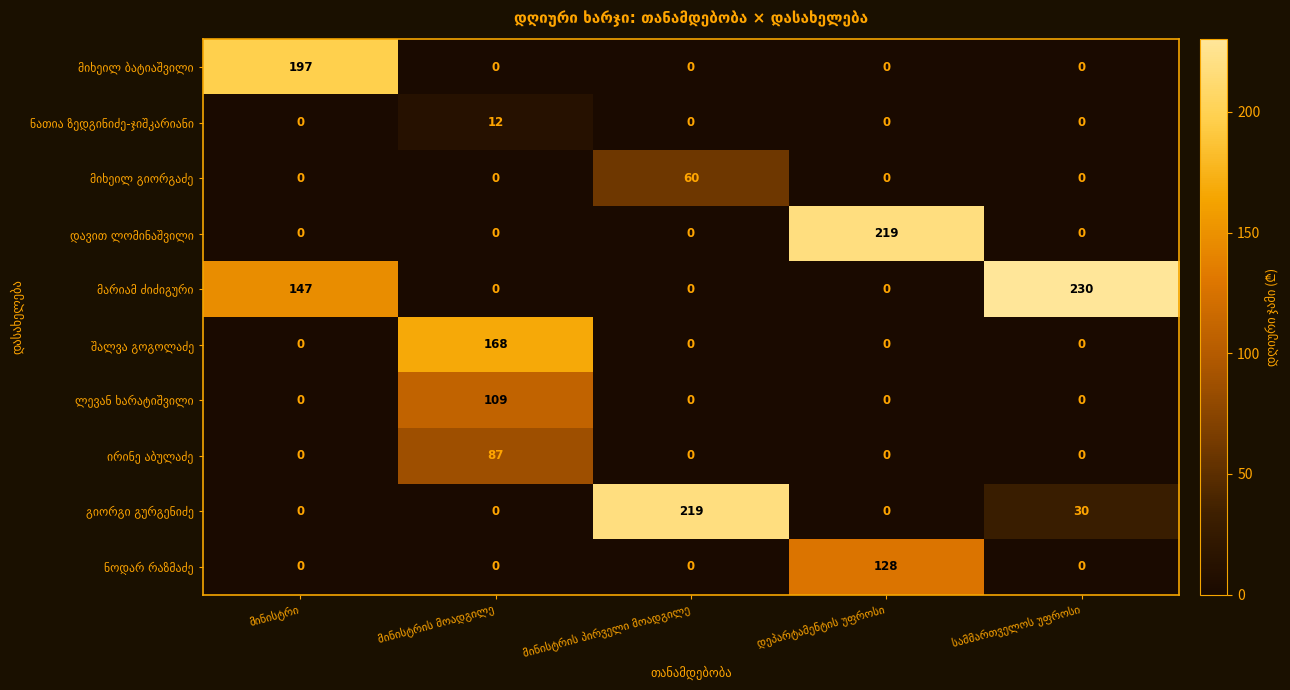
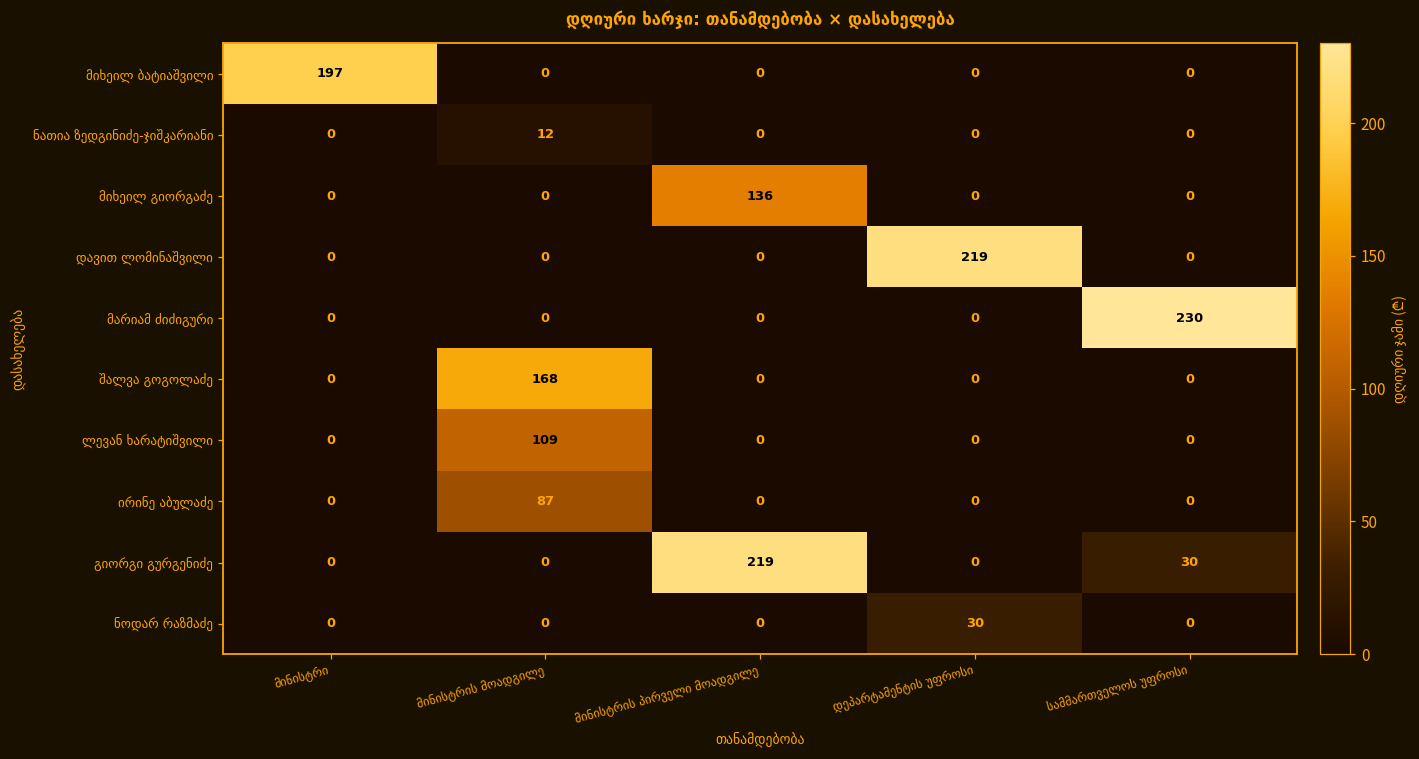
  {
    "მიხეილ ბატიაშვილი": {
      "მინისტრი": 197,
      "მინისტრის მოადგილე": 0,
      "მინისტრის პირველი მოადგილე": 0,
      "დეპარტამენტის უფროსი": 0,
      "სამმართველოს უფროსი": 0
    },
    "ნათია ზედგინიძე-ჯიშკარიანი": {
      "მინისტრი": 0,
      "მინისტრის მოადგილე": 12,
      "მინისტრის პირველი მოადგილე": 0,
      "დეპარტამენტის უფროსი": 0,
      "სამმართველოს უფროსი": 0
    },
    "მიხეილ გიორგაძე": {
      "მინისტრი": 0,
      "მინისტრის მოადგილე": 0,
-     "მინისტრის პირველი მოადგილე": 60,
+     "მინისტრის პირველი მოადგილე": 136,
      "დეპარტამენტის უფროსი": 0,
      "სამმართველოს უფროსი": 0
    },
    "დავით ლომინაშვილი": {
      "მინისტრი": 0,
      "მინისტრის მოადგილე": 0,
      "მინისტრის პირველი მოადგილე": 0,
      "დეპარტამენტის უფროსი": 219,
      "სამმართველოს უფროსი": 0
    },
    "მარიამ ძიძიგური": {
-     "მინისტრი": 147,
+     "მინისტრი": 0,
      "მინისტრის მოადგილე": 0,
      "მინისტრის პირველი მოადგილე": 0,
      "დეპარტამენტის უფროსი": 0,
      "სამმართველოს უფროსი": 230
    },
    "შალვა გოგოლაძე": {
      "მინისტრი": 0,
      "მინისტრის მოადგილე": 168,
      "მინისტრის პირველი მოადგილე": 0,
      "დეპარტამენტის უფროსი": 0,
      "სამმართველოს უფროსი": 0
    },
    "ლევან ხარატიშვილი": {
      "მინისტრი": 0,
      "მინისტრის მოადგილე": 109,
      "მინისტრის პირველი მოადგილე": 0,
      "დეპარტამენტის უფროსი": 0,
      "სამმართველოს უფროსი": 0
    },
    "ირინე აბულაძე": {
      "მინისტრი": 0,
      "მინისტრის მოადგილე": 87,
      "მინისტრის პირველი მოადგილე": 0,
      "დეპარტამენტის უფროსი": 0,
      "სამმართველოს უფროსი": 0
    },
    "გიორგი გურგენიძე": {
      "მინისტრი": 0,
      "მინისტრის მოადგილე": 0,
      "მინისტრის პირველი მოადგილე": 219,
      "დეპარტამენტის უფროსი": 0,
      "სამმართველოს უფროსი": 30
    },
    "ნოდარ რაზმაძე": {
      "მინისტრი": 0,
      "მინისტრის მოადგილე": 0,
      "მინისტრის პირველი მოადგილე": 0,
-     "დეპარტამენტის უფროსი": 128,
+     "დეპარტამენტის უფროსი": 30,
      "სამმართველოს უფროსი": 0
    }
  }
